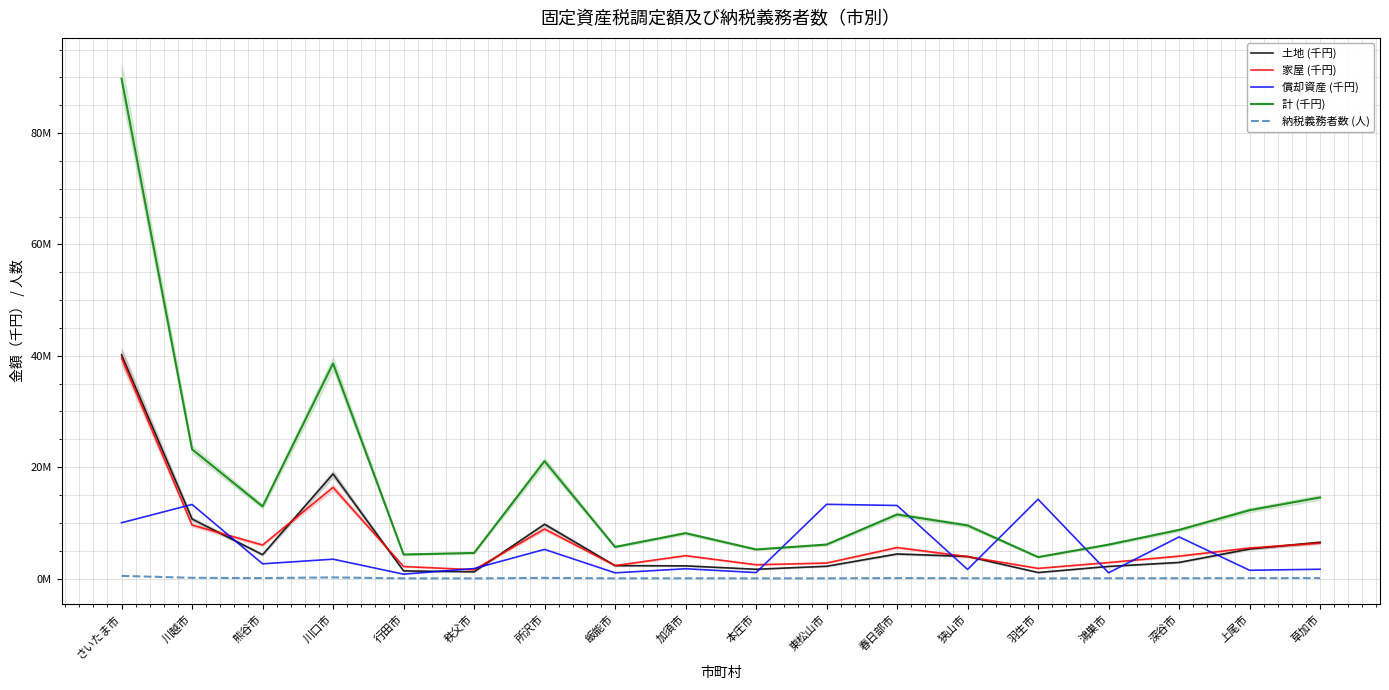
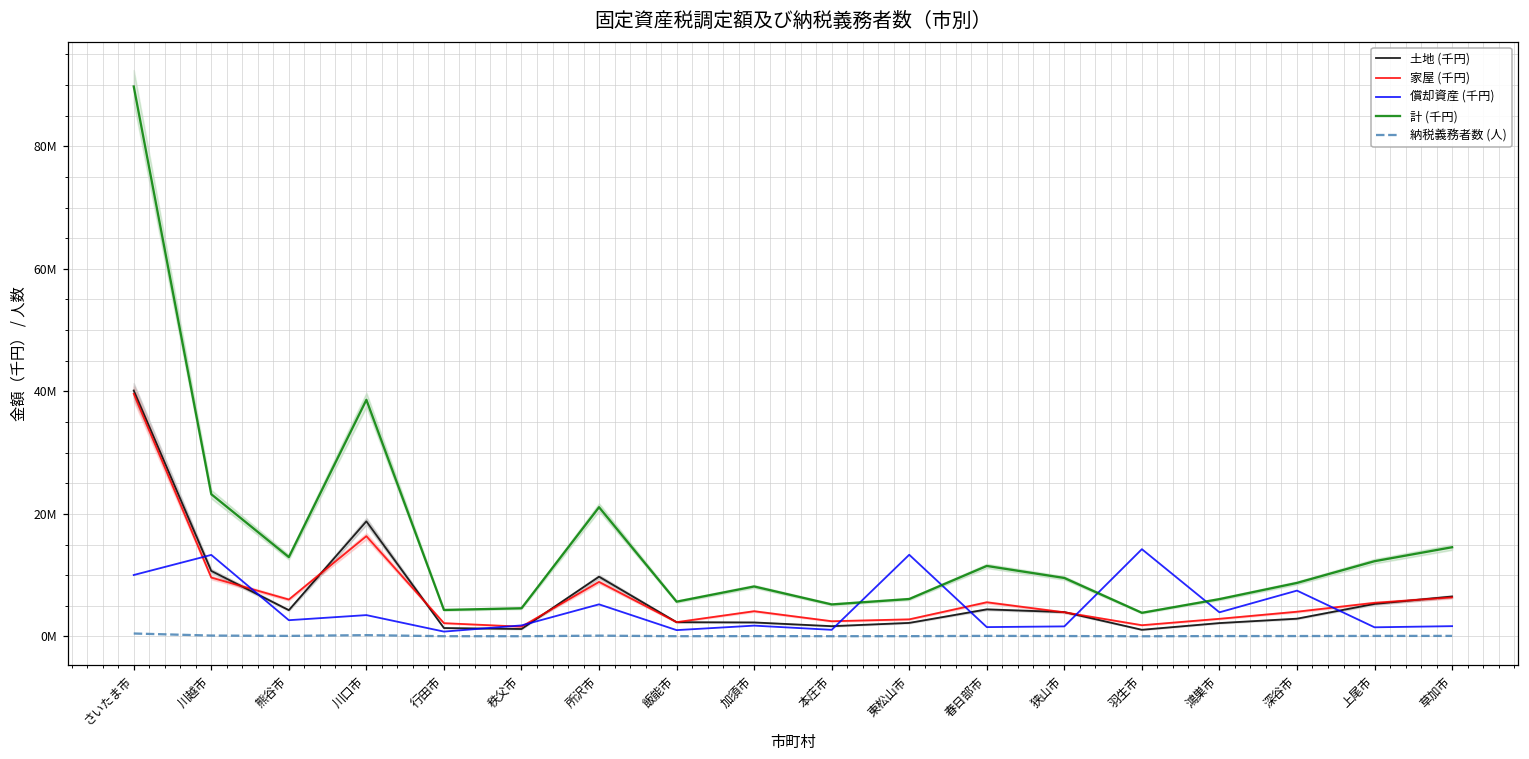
  {
    "償却資産 (千円)": {
      "さいたま市": 10000000,
      "川越市": 13000000,
      "熊谷市": 3000000,
      "川口市": 3000000,
      "行田市": 1000000,
      "所沢市": 5000000,
      "飯能市": 1000000,
      "加須市": 2000000,
      "本庄市": 1000000,
      "東松山市": 13000000,
-     "春日部市": 13000000,
+     "春日部市": 2000000,
      "狭山市": 2000000,
      "羽生市": 14000000,
-     "鴻巣市": 1000000,
+     "鴻巣市": 4000000,
      "深谷市": 7000000,
      "上尾市": 1000000,
      "草加市": 2000000
    },
    "納税義務者数 (人)": {
      "さいたま市": 0,
      "川越市": 0,
      "熊谷市": 0,
      "川口市": 0,
      "行田市": 0,
      "秩父市": 0,
      "所沢市": 0,
      "飯能市": 0,
      "加須市": 0,
      "本庄市": 0,
      "東松山市": 0,
      "春日部市": 0,
      "狭山市": 0,
      "羽生市": 0,
      "鴻巣市": 0,
      "深谷市": 0,
      "上尾市": 0,
      "草加市": 0
    }
  }
